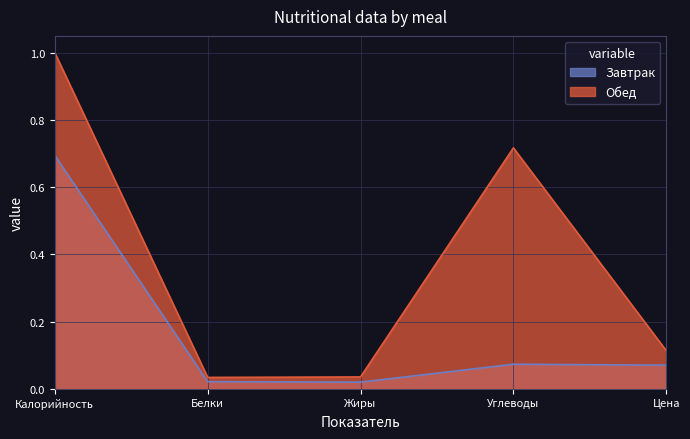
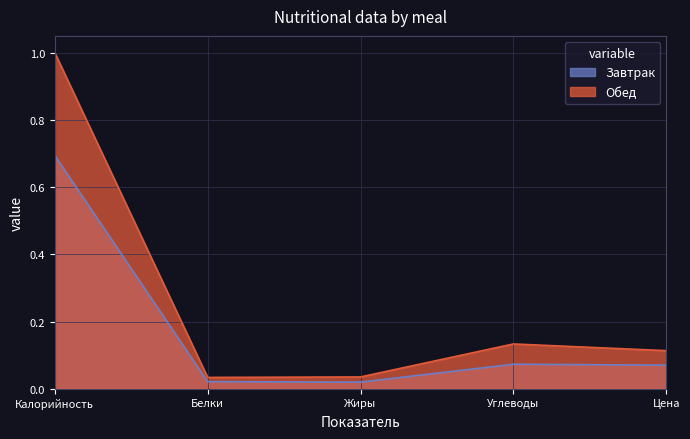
  {
    "Завтрак": {
      "Калорийность": 0.69,
      "Белки": 0.02,
      "Жиры": 0.02,
      "Углеводы": 0.07,
      "Цена": 0.07
    },
    "Обед": {
      "Калорийность": 1.00,
      "Белки": 0.03,
      "Жиры": 0.04,
-     "Углеводы": 0.72,
+     "Углеводы": 0.13,
      "Цена": 0.11
    }
  }
